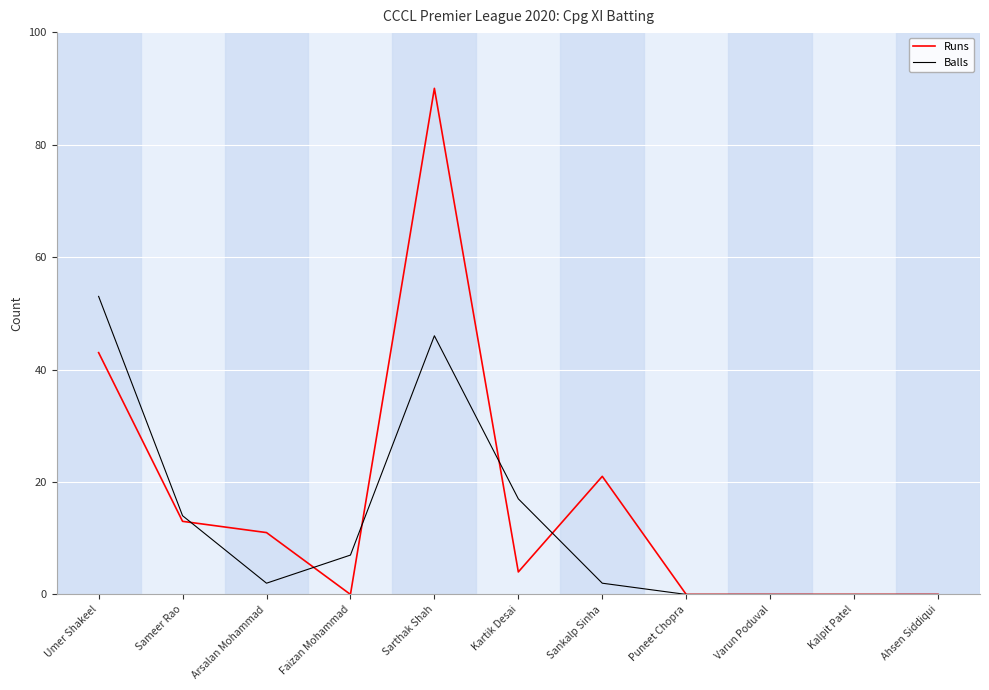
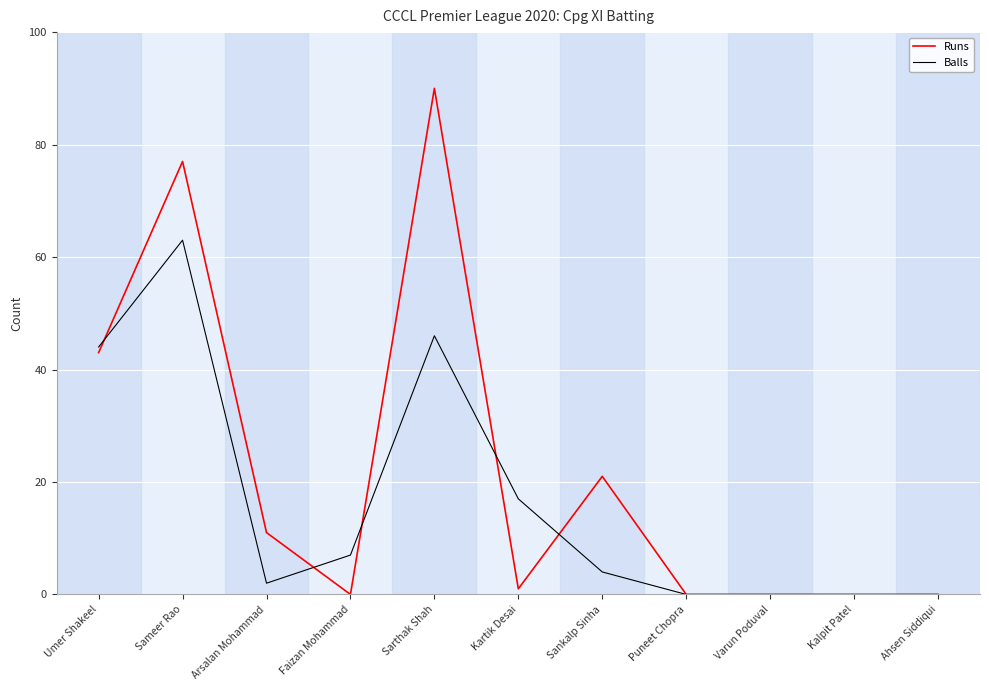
  {
    "Runs": {
      "Umer Shakeel": 43,
-     "Sameer Rao": 13,
+     "Sameer Rao": 77,
      "Arsalan Mohammad": 11,
      "Faizan Mohammad": 0,
      "Sarthak Shah": 90,
-     "Kartik Desai": 4,
+     "Kartik Desai": 1,
      "Sankalp Sinha": 21
    },
    "Balls": {
-     "Umer Shakeel": 53,
-     "Sameer Rao": 14,
+     "Umer Shakeel": 44,
+     "Sameer Rao": 63,
      "Arsalan Mohammad": 2,
      "Faizan Mohammad": 7,
      "Sarthak Shah": 46,
      "Kartik Desai": 17,
-     "Sankalp Sinha": 2
+     "Sankalp Sinha": 4
    }
  }
